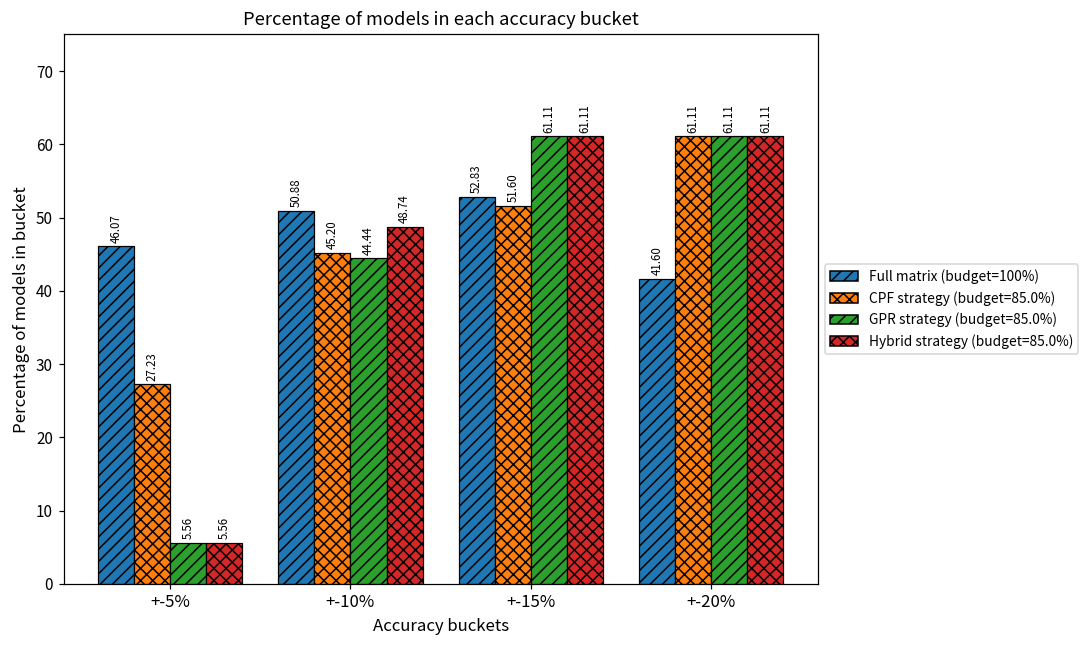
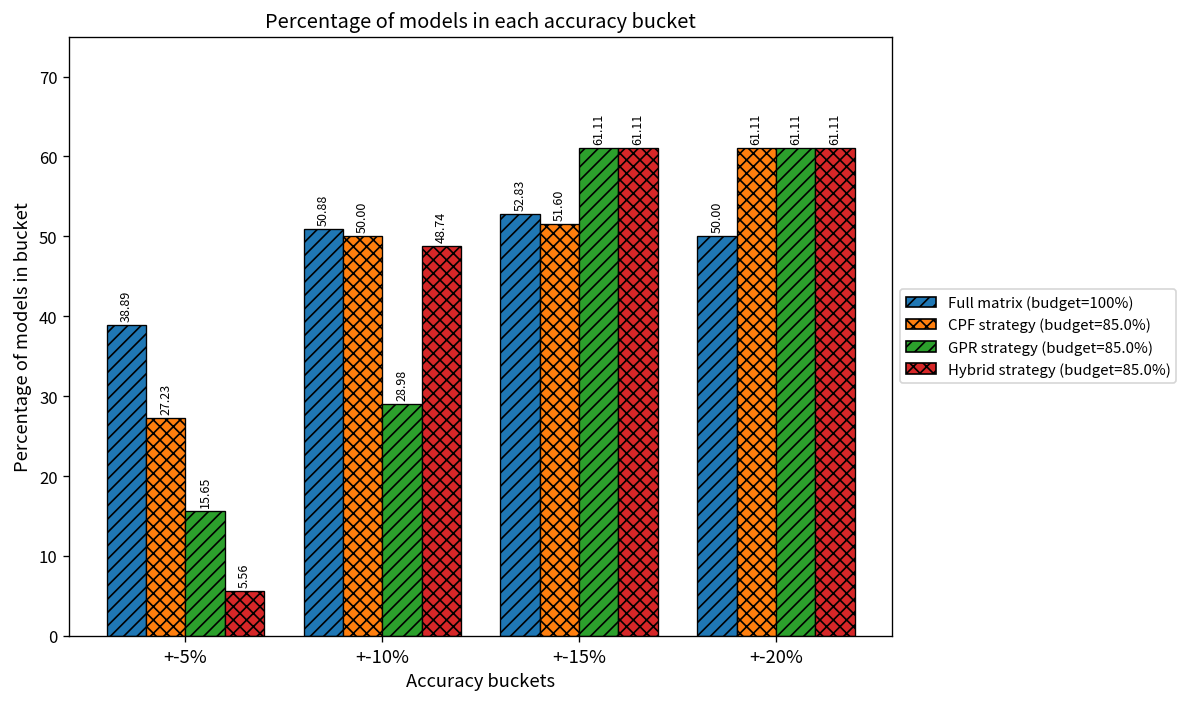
  {
    "Full matrix (budget=100%)": {
-     "+-5%": 46.07,
+     "+-5%": 38.89,
      "+-10%": 50.88,
      "+-15%": 52.83,
-     "+-20%": 41.60
+     "+-20%": 50.00
    },
    "CPF strategy (budget=85.0%)": {
      "+-5%": 27.23,
-     "+-10%": 45.20,
+     "+-10%": 50.00,
      "+-15%": 51.60,
      "+-20%": 61.11
    },
    "GPR strategy (budget=85.0%)": {
-     "+-5%": 5.56,
-     "+-10%": 44.44,
+     "+-5%": 15.65,
+     "+-10%": 28.98,
      "+-15%": 61.11,
      "+-20%": 61.11
    },
    "Hybrid strategy (budget=85.0%)": {
      "+-5%": 5.56,
      "+-10%": 48.74,
      "+-15%": 61.11,
      "+-20%": 61.11
    }
  }
